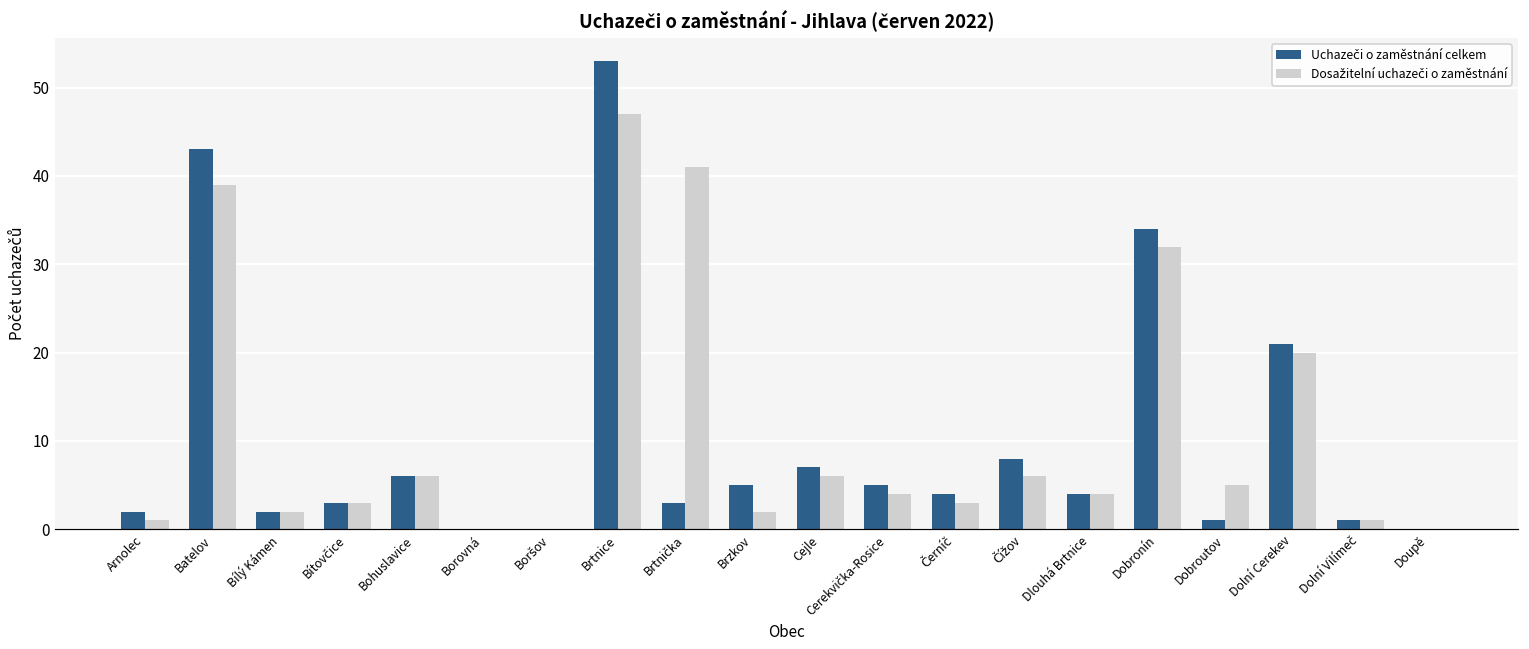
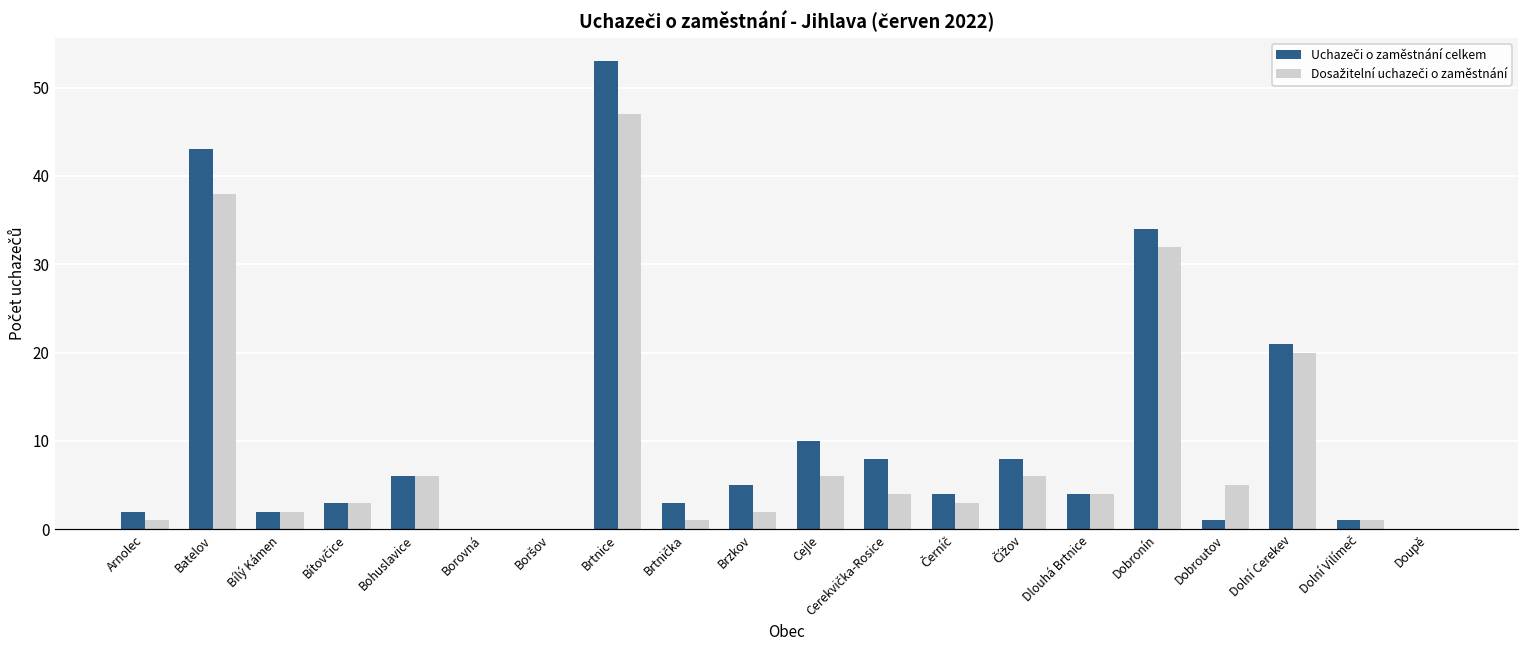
  {
    "Uchazeči o zaměstnání celkem": {
      "Arnolec": 2,
      "Batelov": 43,
      "Bílý Kámen": 2,
      "Bítovčice": 3,
      "Bohuslavice": 6,
      "Borovná": 0,
      "Boršov": 0,
      "Brtnice": 53,
      "Brtnička": 3,
      "Brzkov": 5,
-     "Cejle": 7,
-     "Cerekvička-Rosice": 5,
+     "Cejle": 10,
+     "Cerekvička-Rosice": 8,
      "Černíč": 4,
      "Čížov": 8,
      "Dlouhá Brtnice": 4,
      "Dobronín": 34,
      "Dobroutov": 1,
      "Dolní Cerekev": 21,
      "Dolní Vilímeč": 1,
      "Doupě": 0
    },
    "Dosažitelní uchazeči o zaměstnání": {
      "Arnolec": 1,
-     "Batelov": 39,
+     "Batelov": 38,
      "Bílý Kámen": 2,
      "Bítovčice": 3,
      "Bohuslavice": 6,
      "Borovná": 0,
      "Boršov": 0,
      "Brtnice": 47,
-     "Brtnička": 41,
+     "Brtnička": 1,
      "Brzkov": 2,
      "Cejle": 6,
      "Cerekvička-Rosice": 4,
      "Černíč": 3,
      "Čížov": 6,
      "Dlouhá Brtnice": 4,
      "Dobronín": 32,
      "Dobroutov": 5,
      "Dolní Cerekev": 20,
      "Dolní Vilímeč": 1,
      "Doupě": 0
    }
  }
